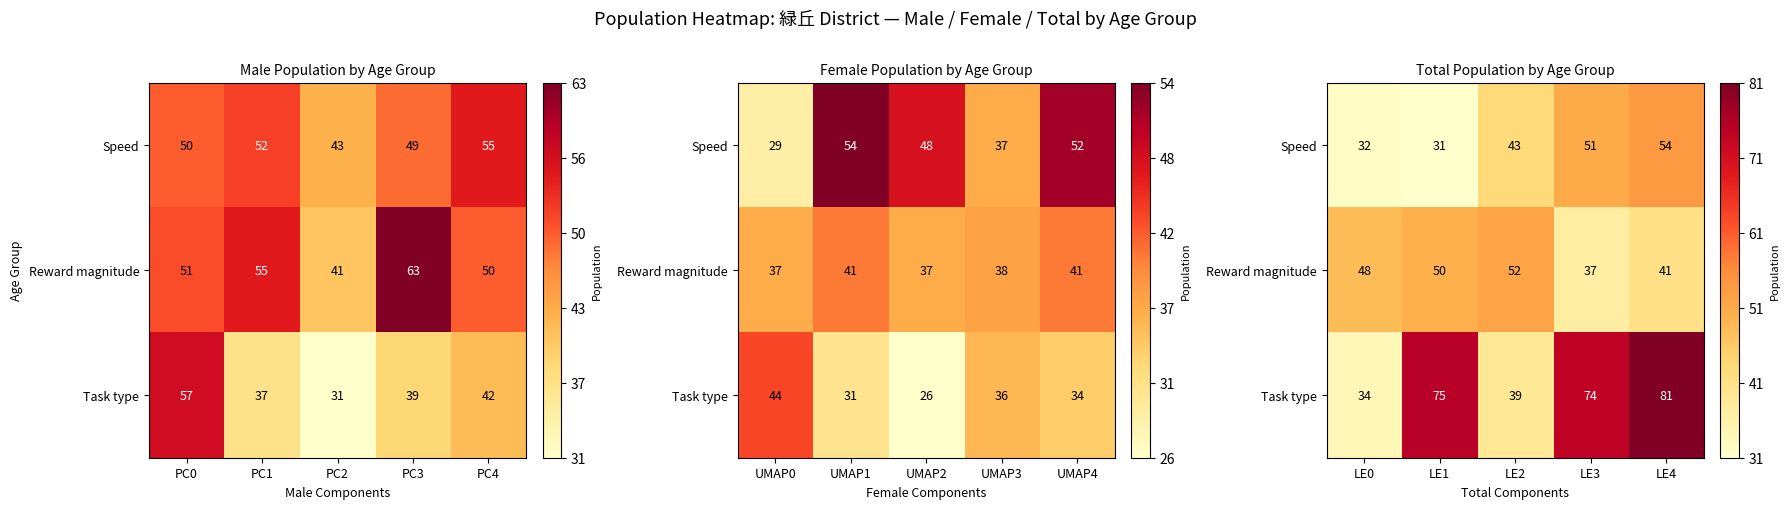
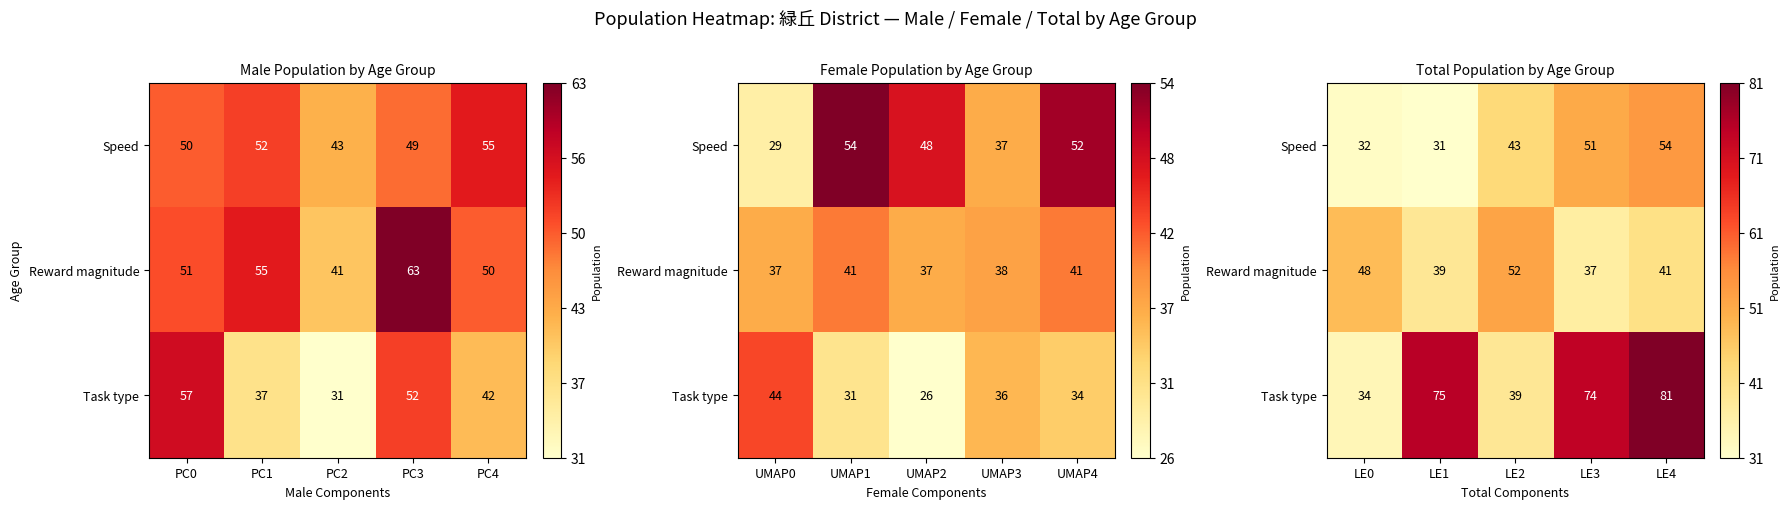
  {
    "Male Population by Age Group": {
      "Speed": {
        "PC0": 50,
        "PC1": 52,
        "PC2": 43,
        "PC3": 49,
        "PC4": 55
      },
      "Reward magnitude": {
        "PC0": 51,
        "PC1": 55,
        "PC2": 41,
        "PC3": 63,
        "PC4": 50
      },
      "Task type": {
        "PC0": 57,
        "PC1": 37,
        "PC2": 31,
-       "PC3": 39,
+       "PC3": 52,
        "PC4": 42
      }
    },
    "Female Population by Age Group": {
      "Speed": {
        "UMAP0": 29,
        "UMAP1": 54,
        "UMAP2": 48,
        "UMAP3": 37,
        "UMAP4": 52
      },
      "Reward magnitude": {
        "UMAP0": 37,
        "UMAP1": 41,
        "UMAP2": 37,
        "UMAP3": 38,
        "UMAP4": 41
      },
      "Task type": {
        "UMAP0": 44,
        "UMAP1": 31,
        "UMAP2": 26,
        "UMAP3": 36,
        "UMAP4": 34
      }
    },
    "Total Population by Age Group": {
      "Speed": {
        "LE0": 32,
        "LE1": 31,
        "LE2": 43,
        "LE3": 51,
        "LE4": 54
      },
      "Reward magnitude": {
        "LE0": 48,
-       "LE1": 50,
+       "LE1": 39,
        "LE2": 52,
        "LE3": 37,
        "LE4": 41
      },
      "Task type": {
        "LE0": 34,
        "LE1": 75,
        "LE2": 39,
        "LE3": 74,
        "LE4": 81
      }
    }
  }
